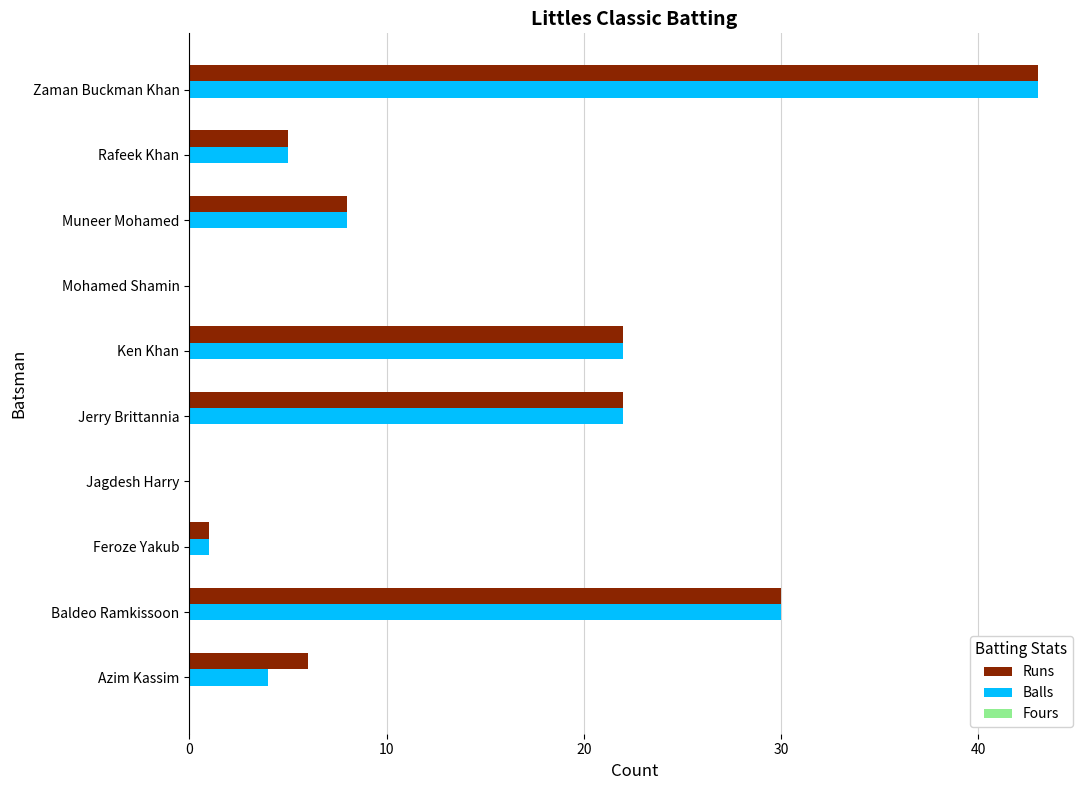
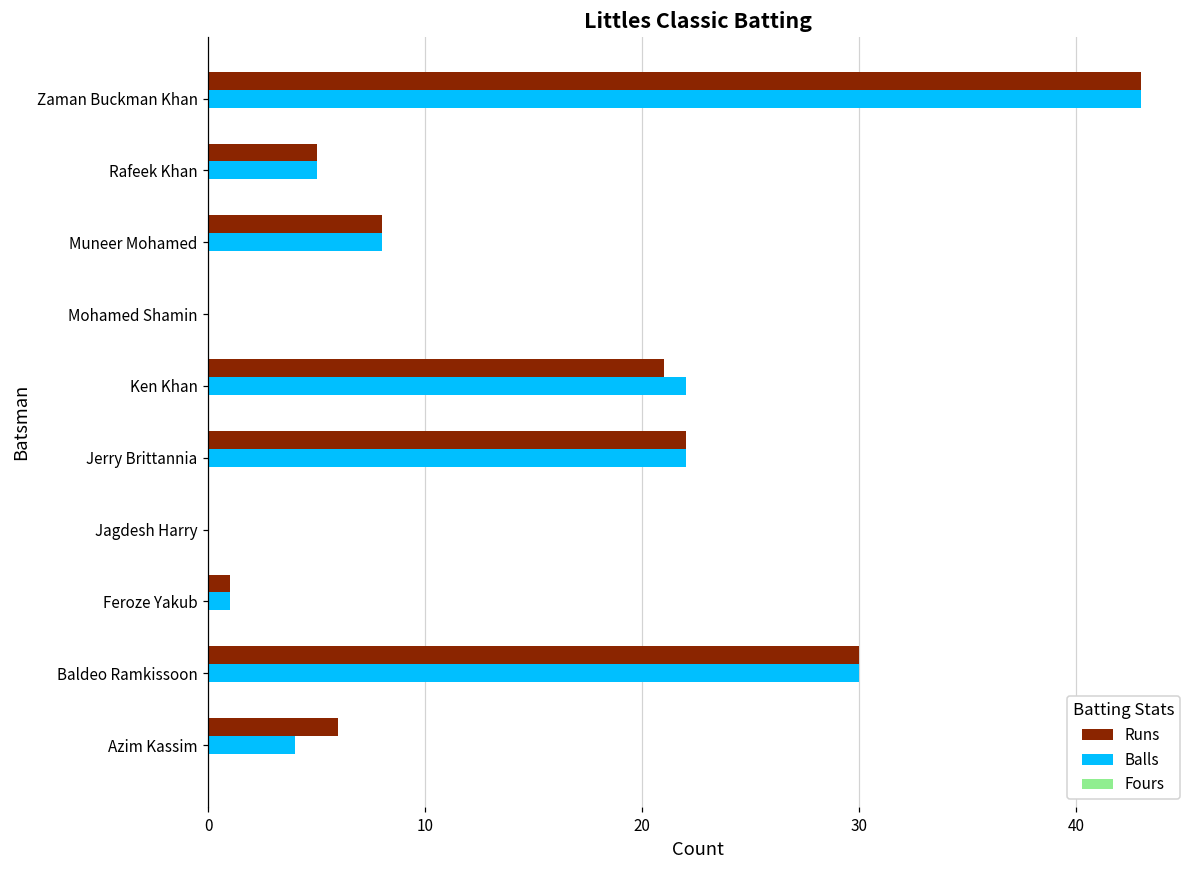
  {
    "Runs": {
      "Zaman Buckman Khan": 43,
      "Rafeek Khan": 5,
      "Muneer Mohamed": 8,
      "Mohamed Shamin": 0,
-     "Ken Khan": 22,
+     "Ken Khan": 21,
      "Jerry Brittannia": 22,
      "Jagdesh Harry": 0,
      "Feroze Yakub": 1,
      "Baldeo Ramkissoon": 30,
      "Azim Kassim": 6
    },
    "Balls": {
      "Zaman Buckman Khan": 43,
      "Rafeek Khan": 5,
      "Muneer Mohamed": 8,
      "Mohamed Shamin": 0,
      "Ken Khan": 22,
      "Jerry Brittannia": 22,
      "Jagdesh Harry": 0,
      "Feroze Yakub": 1,
      "Baldeo Ramkissoon": 30,
      "Azim Kassim": 4
    },
    "Fours": {
      "Zaman Buckman Khan": 0,
      "Rafeek Khan": 0,
      "Muneer Mohamed": 0,
      "Mohamed Shamin": 0,
      "Ken Khan": 0,
      "Jerry Brittannia": 0,
      "Jagdesh Harry": 0,
      "Feroze Yakub": 0,
      "Baldeo Ramkissoon": 0,
      "Azim Kassim": 0
    }
  }
